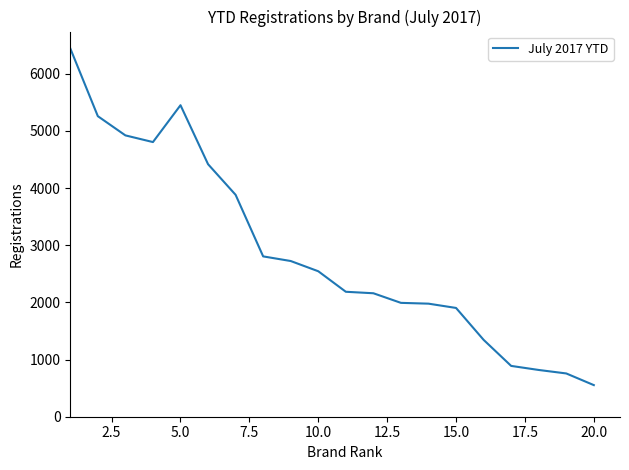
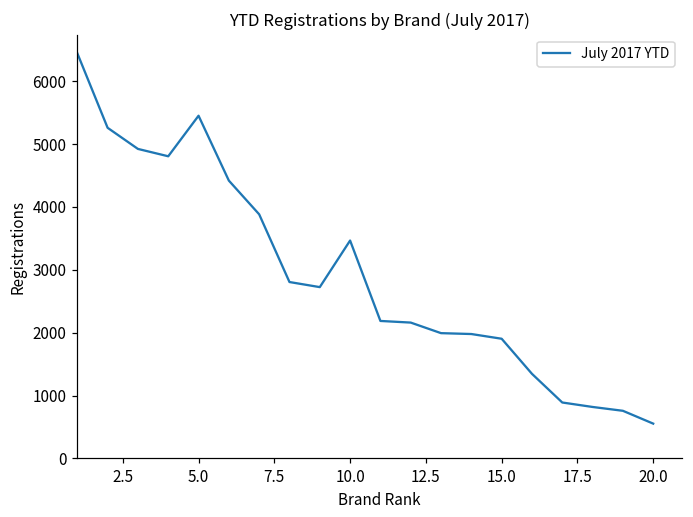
  {
    "5.0": 5500,
-   "10.0": 2500,
+   "10.0": 3500,
    "15.0": 1900,
    "20.0": 600
  }
